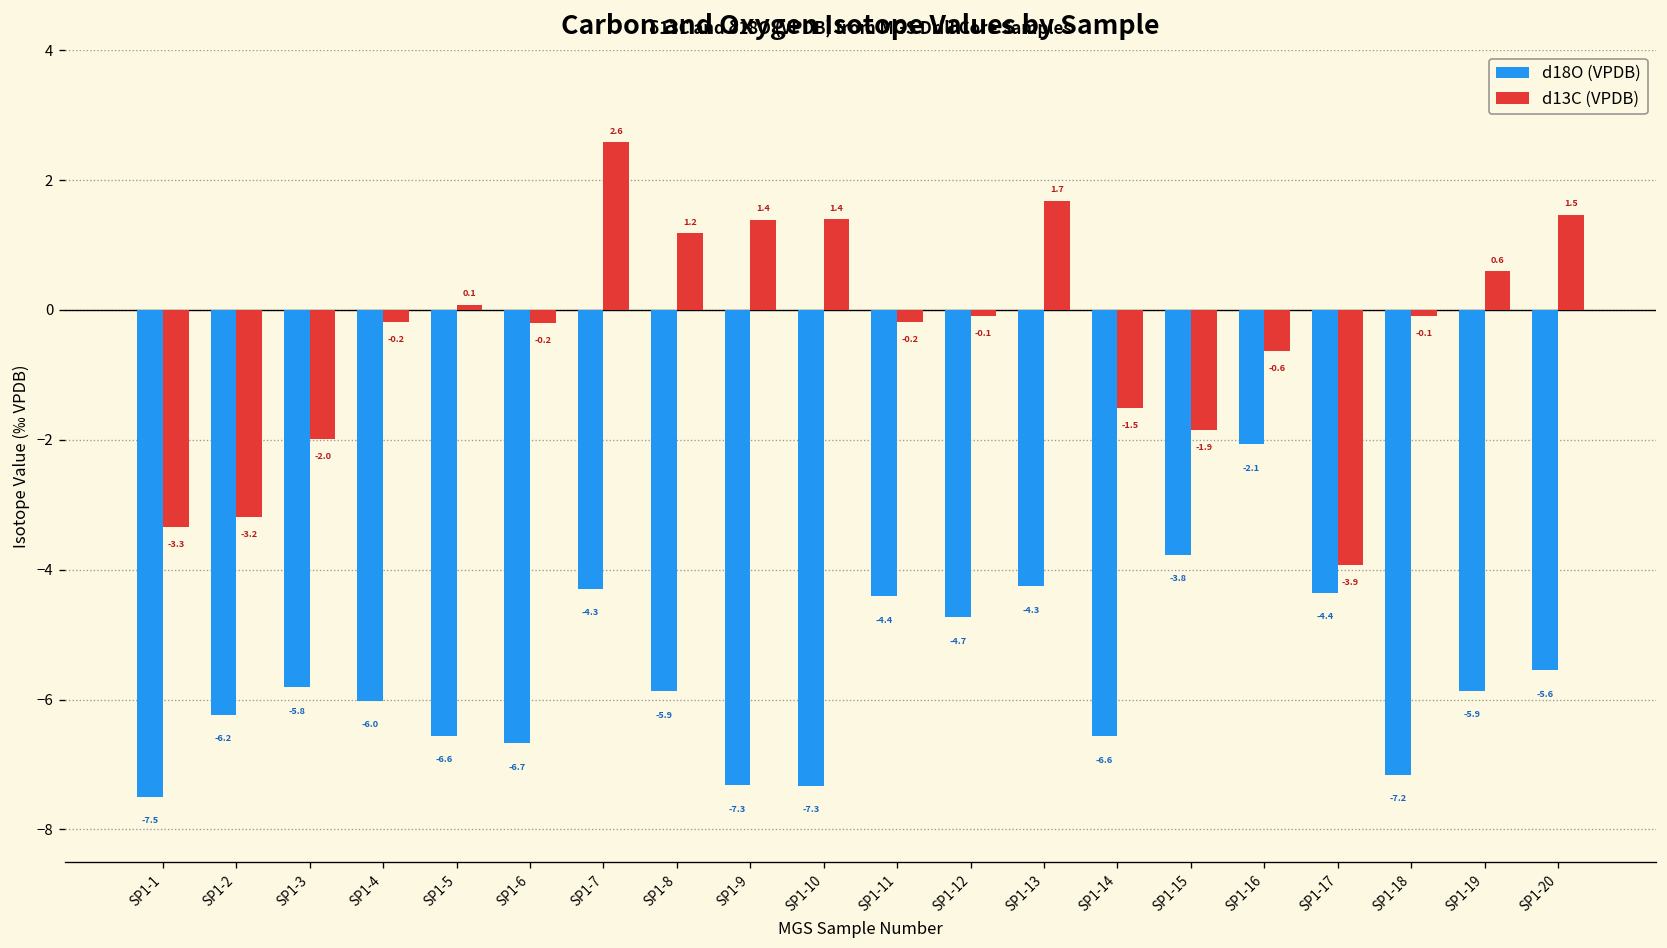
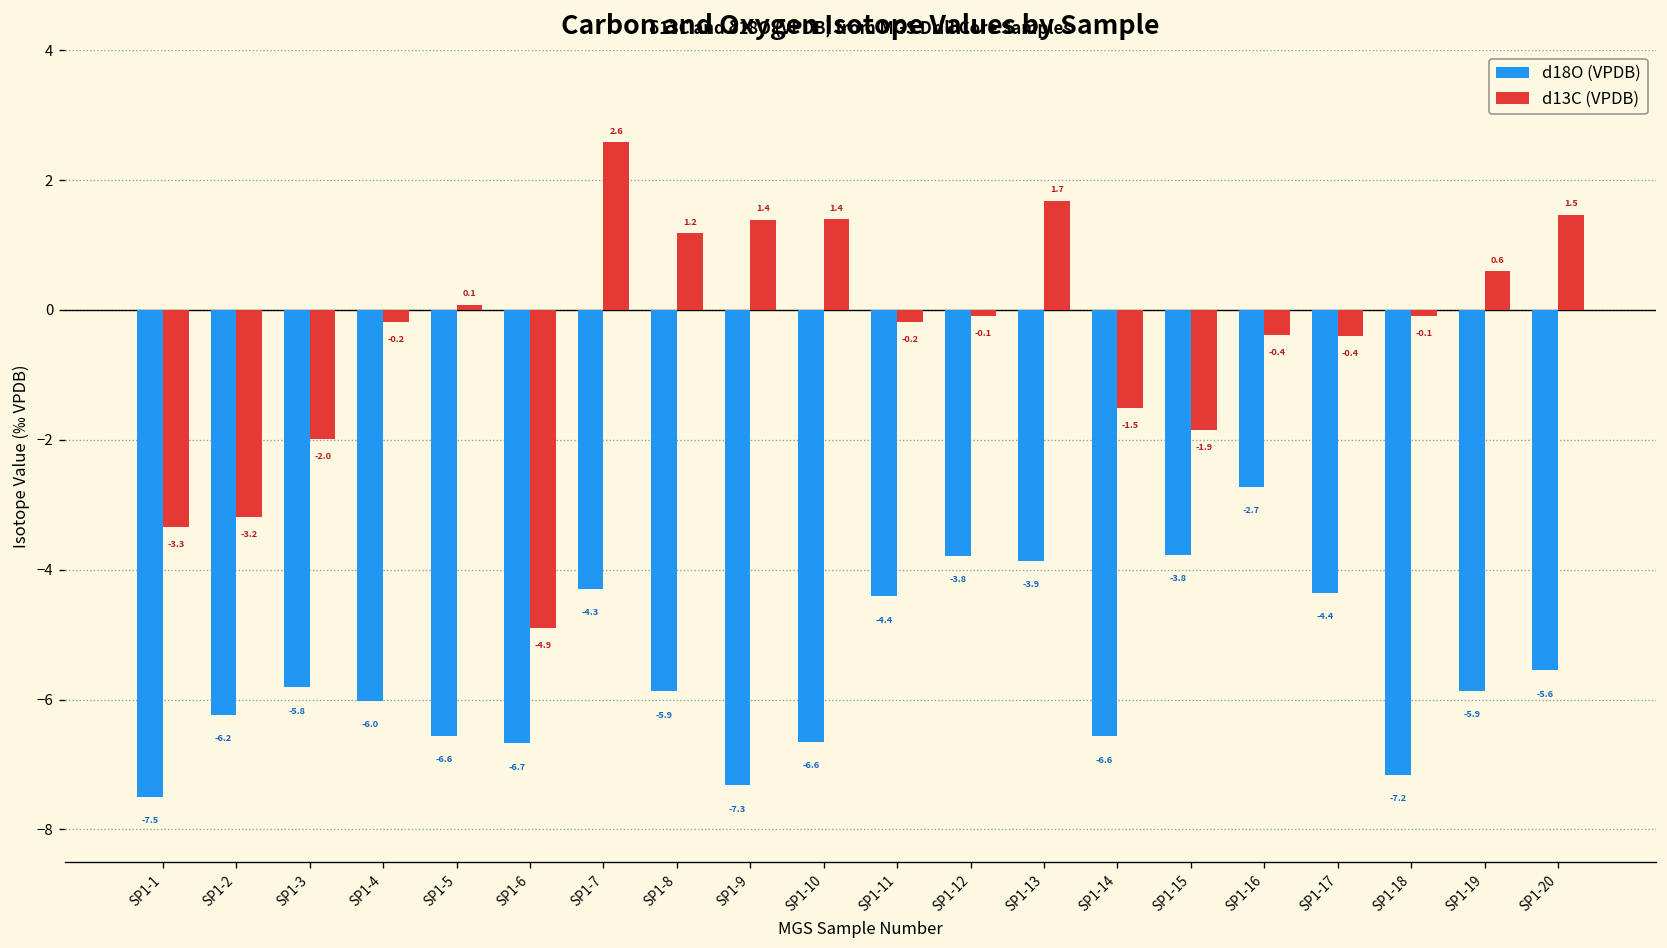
  {
    "d18O (VPDB)": {
      "SP1-1": -7.5,
      "SP1-2": -6.2,
      "SP1-3": -5.8,
      "SP1-4": -6.0,
      "SP1-5": -6.6,
      "SP1-6": -6.7,
      "SP1-7": -4.3,
      "SP1-8": -5.9,
      "SP1-9": -7.3,
-     "SP1-10": -7.3,
+     "SP1-10": -6.6,
      "SP1-11": -4.4,
-     "SP1-12": -4.7,
-     "SP1-13": -4.3,
+     "SP1-12": -3.8,
+     "SP1-13": -3.9,
      "SP1-14": -6.6,
      "SP1-15": -3.8,
-     "SP1-16": -2.1,
+     "SP1-16": -2.7,
      "SP1-17": -4.4,
      "SP1-18": -7.2,
      "SP1-19": -5.9,
      "SP1-20": -5.6
    },
    "d13C (VPDB)": {
      "SP1-1": -3.3,
      "SP1-2": -3.2,
      "SP1-3": -2.0,
      "SP1-4": -0.2,
      "SP1-5": 0.1,
-     "SP1-6": -0.2,
+     "SP1-6": -4.9,
      "SP1-7": 2.6,
      "SP1-8": 1.2,
      "SP1-9": 1.4,
      "SP1-10": 1.4,
      "SP1-11": -0.2,
      "SP1-12": -0.1,
      "SP1-13": 1.7,
      "SP1-14": -1.5,
      "SP1-15": -1.9,
-     "SP1-16": -0.6,
-     "SP1-17": -3.9,
+     "SP1-16": -0.4,
+     "SP1-17": -0.4,
      "SP1-18": -0.1,
      "SP1-19": 0.6,
      "SP1-20": 1.5
    }
  }
